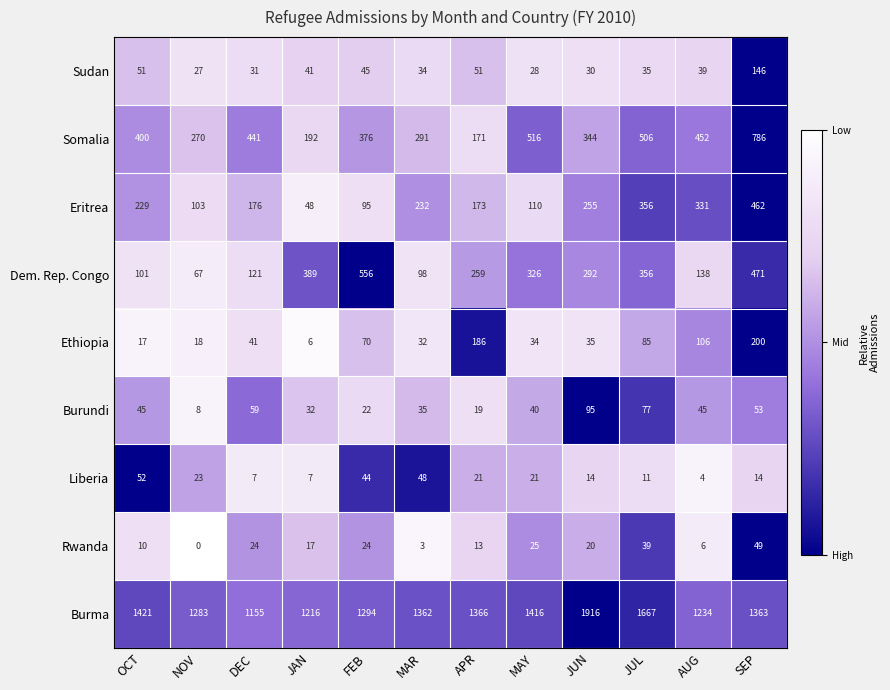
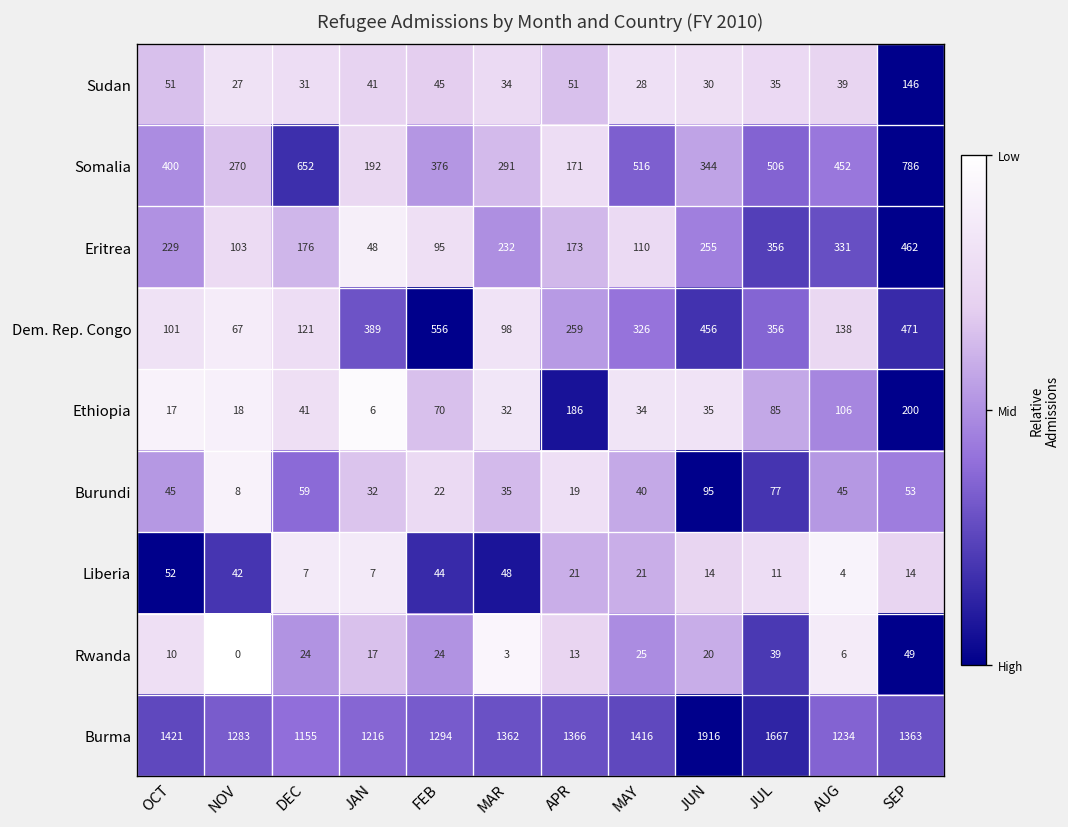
  {
    "Sudan": {
      "OCT": 51,
      "NOV": 27,
      "DEC": 31,
      "JAN": 41,
      "FEB": 45,
      "MAR": 34,
      "APR": 51,
      "MAY": 28,
      "JUN": 30,
      "JUL": 35,
      "AUG": 39,
      "SEP": 146
    },
    "Somalia": {
      "OCT": 400,
      "NOV": 270,
-     "DEC": 441,
+     "DEC": 652,
      "JAN": 192,
      "FEB": 376,
      "MAR": 291,
      "APR": 171,
      "MAY": 516,
      "JUN": 344,
      "JUL": 506,
      "AUG": 452,
      "SEP": 786
    },
    "Eritrea": {
      "OCT": 229,
      "NOV": 103,
      "DEC": 176,
      "JAN": 48,
      "FEB": 95,
      "MAR": 232,
      "APR": 173,
      "MAY": 110,
      "JUN": 255,
      "JUL": 356,
      "AUG": 331,
      "SEP": 462
    },
    "Dem. Rep. Congo": {
      "OCT": 101,
      "NOV": 67,
      "DEC": 121,
      "JAN": 389,
      "FEB": 556,
      "MAR": 98,
      "APR": 259,
      "MAY": 326,
-     "JUN": 292,
+     "JUN": 456,
      "JUL": 356,
      "AUG": 138,
      "SEP": 471
    },
    "Ethiopia": {
      "OCT": 17,
      "NOV": 18,
      "DEC": 41,
      "JAN": 6,
      "FEB": 70,
      "MAR": 32,
      "APR": 186,
      "MAY": 34,
      "JUN": 35,
      "JUL": 85,
      "AUG": 106,
      "SEP": 200
    },
    "Burundi": {
      "OCT": 45,
      "NOV": 8,
      "DEC": 59,
      "JAN": 32,
      "FEB": 22,
      "MAR": 35,
      "APR": 19,
      "MAY": 40,
      "JUN": 95,
      "JUL": 77,
      "AUG": 45,
      "SEP": 53
    },
    "Liberia": {
      "OCT": 52,
-     "NOV": 23,
+     "NOV": 42,
      "DEC": 7,
      "JAN": 7,
      "FEB": 44,
      "MAR": 48,
      "APR": 21,
      "MAY": 21,
      "JUN": 14,
      "JUL": 11,
      "AUG": 4,
      "SEP": 14
    },
    "Rwanda": {
      "OCT": 10,
      "NOV": 0,
      "DEC": 24,
      "JAN": 17,
      "FEB": 24,
      "MAR": 3,
      "APR": 13,
      "MAY": 25,
      "JUN": 20,
      "JUL": 39,
      "AUG": 6,
      "SEP": 49
    },
    "Burma": {
      "OCT": 1421,
      "NOV": 1283,
      "DEC": 1155,
      "JAN": 1216,
      "FEB": 1294,
      "MAR": 1362,
      "APR": 1366,
      "MAY": 1416,
      "JUN": 1916,
      "JUL": 1667,
      "AUG": 1234,
      "SEP": 1363
    }
  }
